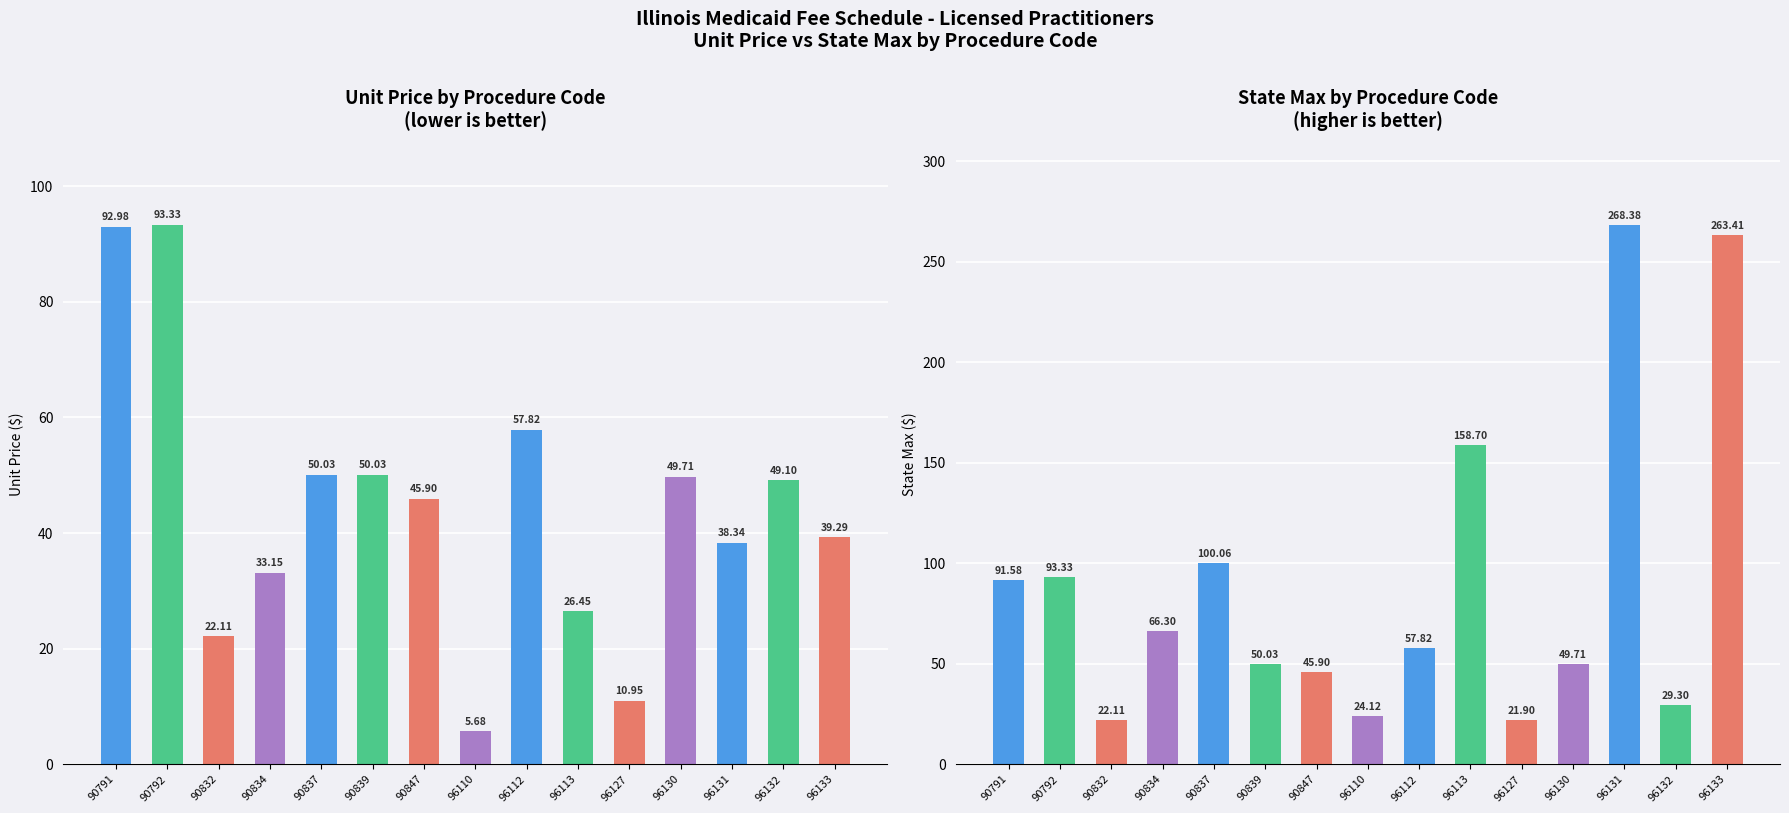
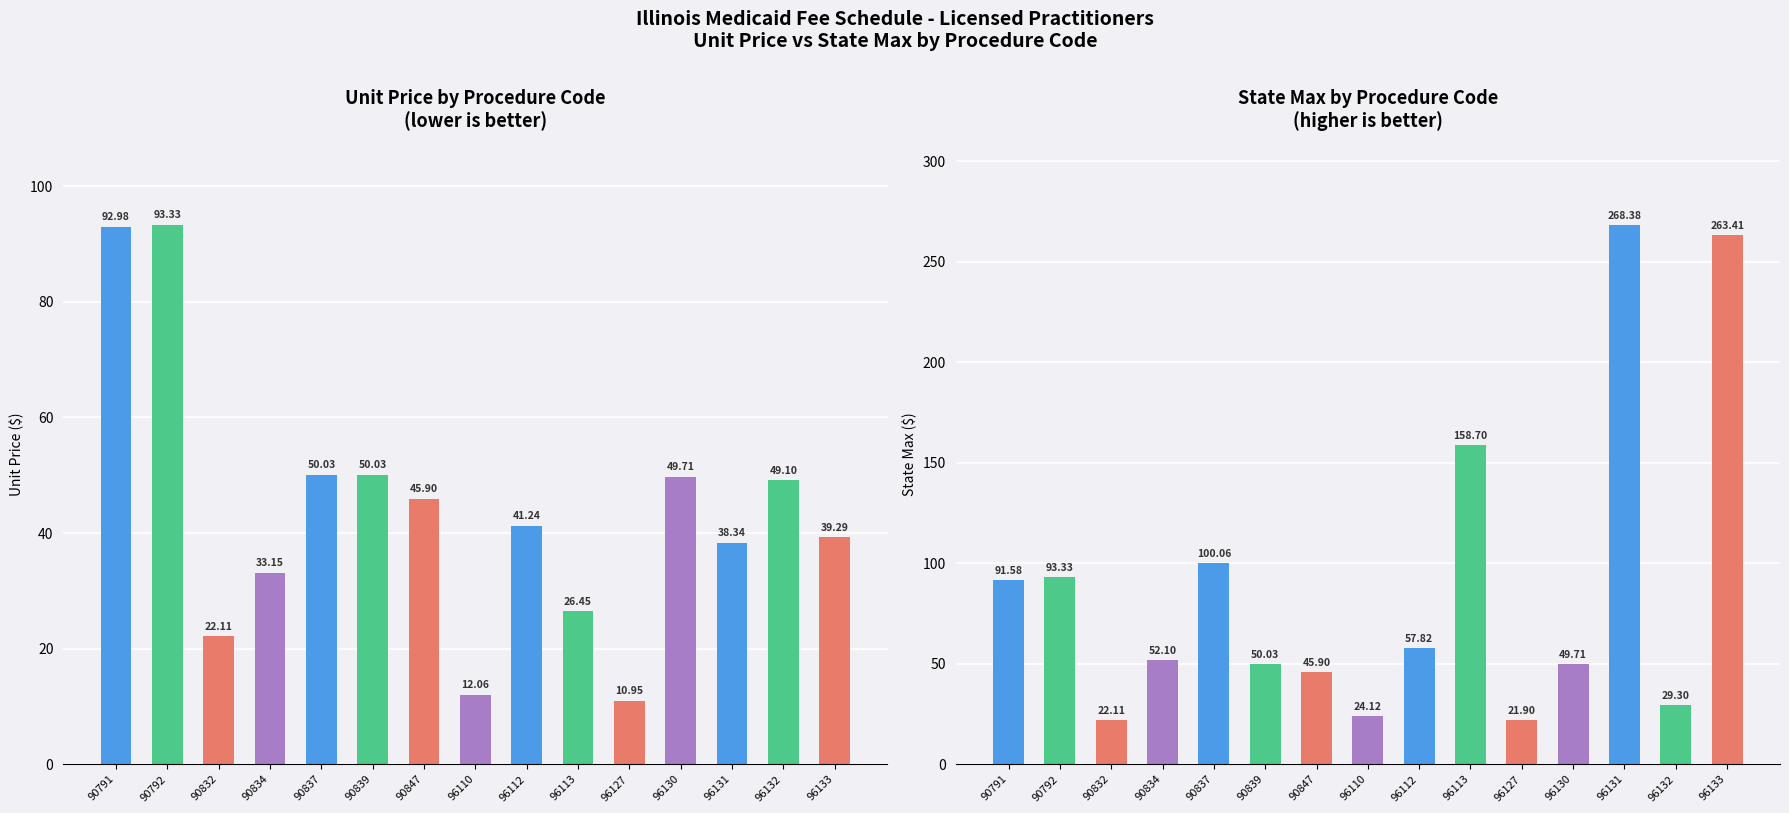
  {
    "Unit Price by Procedure Code (lower is better)": {
      "90791": 92.98,
      "90792": 93.33,
      "90832": 22.11,
      "90834": 33.15,
      "90837": 50.03,
      "90839": 50.03,
      "90847": 45.90,
-     "96110": 5.68,
-     "96112": 57.82,
+     "96110": 12.06,
+     "96112": 41.24,
      "96113": 26.45,
      "96127": 10.95,
      "96130": 49.71,
      "96131": 38.34,
      "96132": 49.10,
      "96133": 39.29
    },
    "State Max by Procedure Code (higher is better)": {
      "90791": 91.58,
      "90792": 93.33,
      "90832": 22.11,
-     "90834": 66.30,
+     "90834": 52.10,
      "90837": 100.06,
      "90839": 50.03,
      "90847": 45.90,
      "96110": 24.12,
      "96112": 57.82,
      "96113": 158.70,
      "96127": 21.90,
      "96130": 49.71,
      "96131": 268.38,
      "96132": 29.30,
      "96133": 263.41
    }
  }
